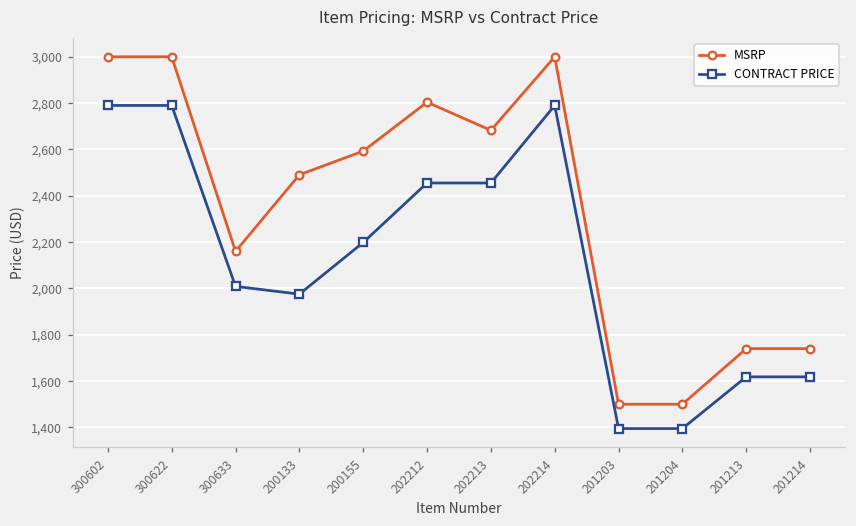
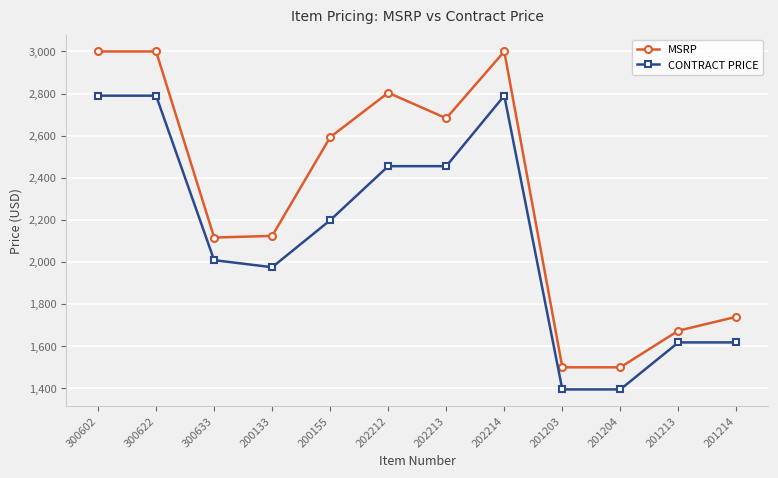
  {
    "MSRP": {
      "300602": "3,000",
      "300622": "3,000",
-     "300633": "2,160",
-     "200133": "2,490",
+     "300633": "2,120",
+     "200133": "2,120",
      "200155": "2,590",
      "202212": "2,800",
      "202213": "2,680",
      "202214": "3,000",
      "201203": "1,500",
      "201204": "1,500",
-     "201213": "1,740",
+     "201213": "1,670",
      "201214": "1,740"
    },
    "CONTRACT PRICE": {
      "300602": "2,790",
      "300622": "2,790",
      "300633": "2,010",
      "200133": "1,980",
      "200155": "2,200",
      "202212": "2,460",
      "202213": "2,460",
      "202214": "2,790",
      "201203": "1,390",
      "201204": "1,390",
      "201213": "1,620",
      "201214": "1,620"
    }
  }
